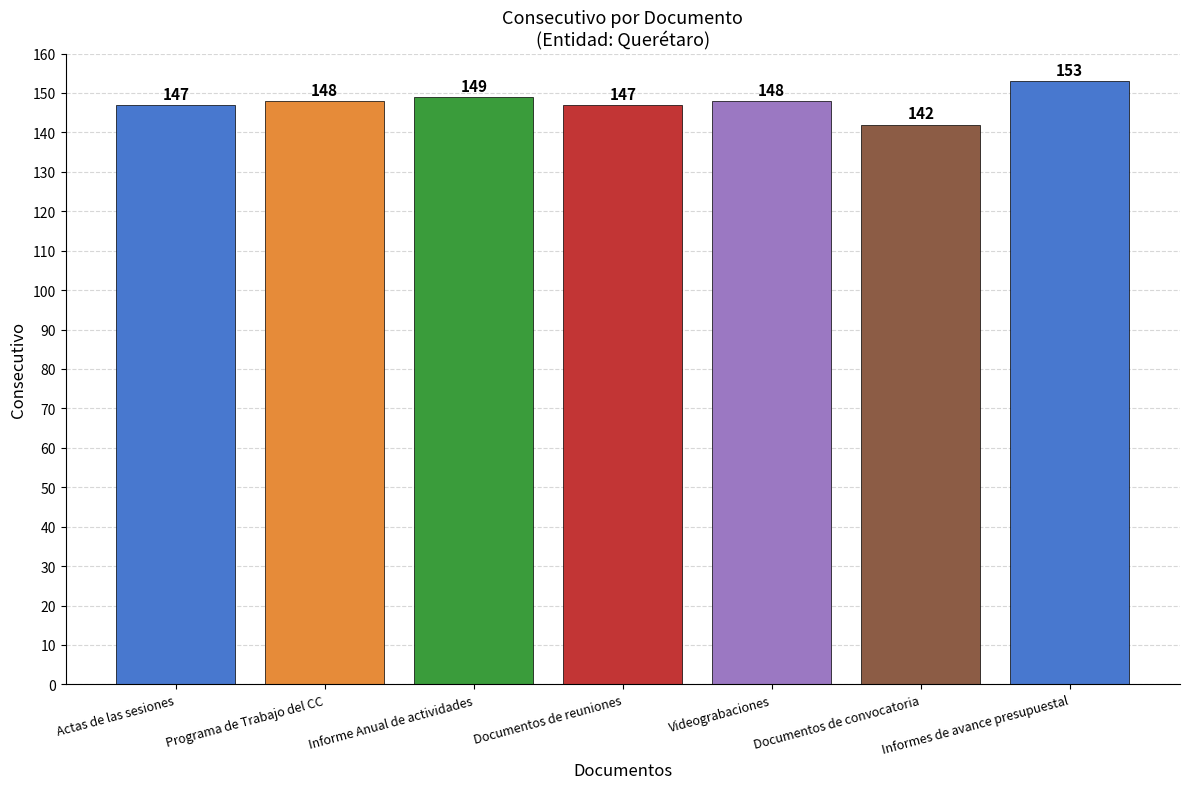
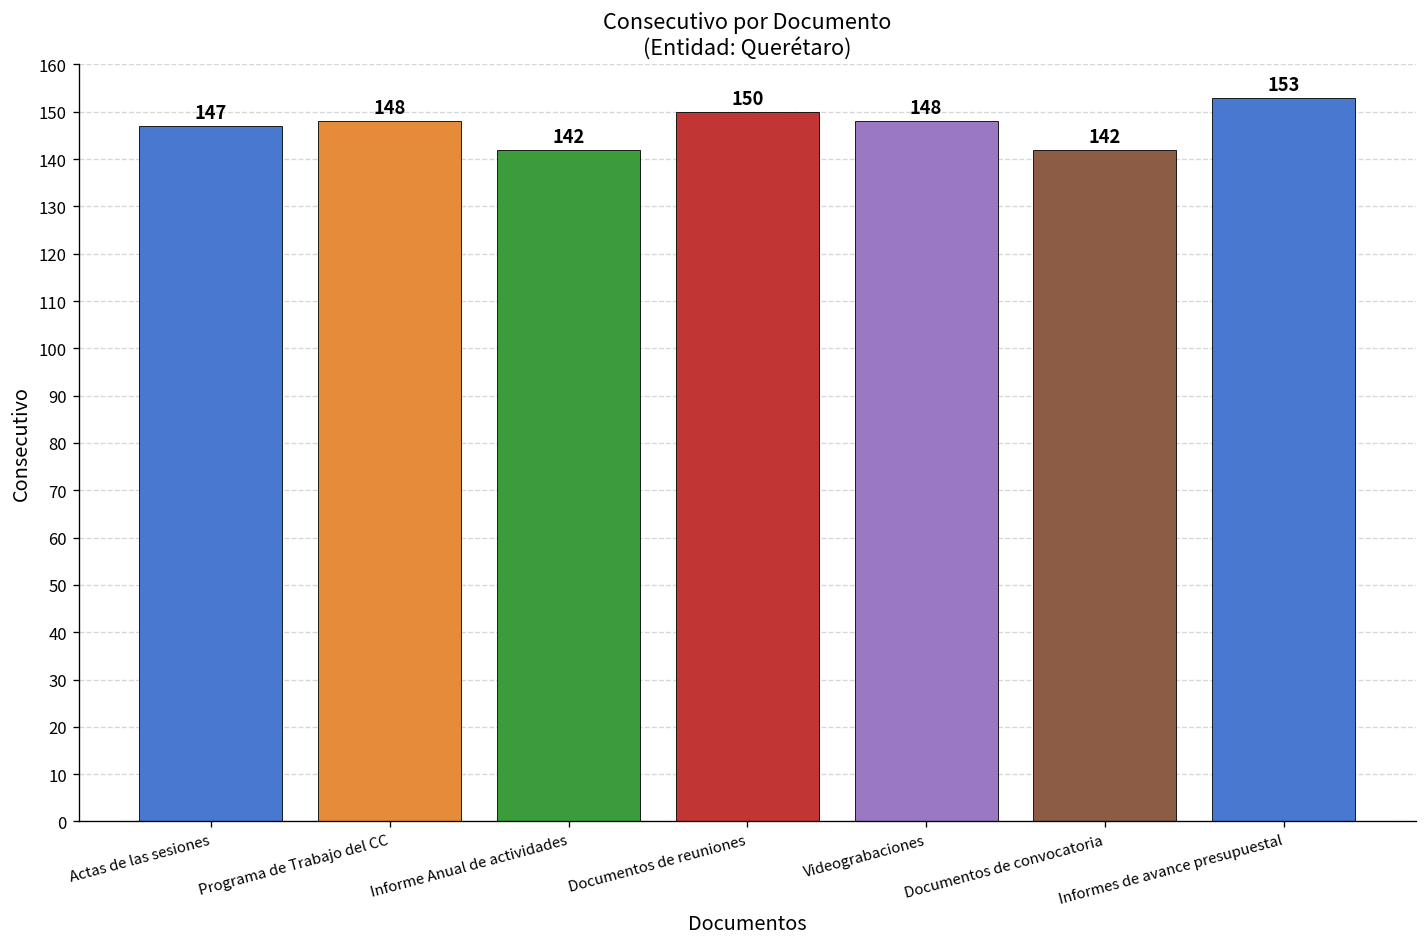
  {
    "Actas de las sesiones": 147,
    "Programa de Trabajo del CC": 148,
-   "Informe Anual de actividades": 149,
-   "Documentos de reuniones": 147,
+   "Informe Anual de actividades": 142,
+   "Documentos de reuniones": 150,
    "Videograbaciones": 148,
    "Documentos de convocatoria": 142,
    "Informes de avance presupuestal": 153
  }
